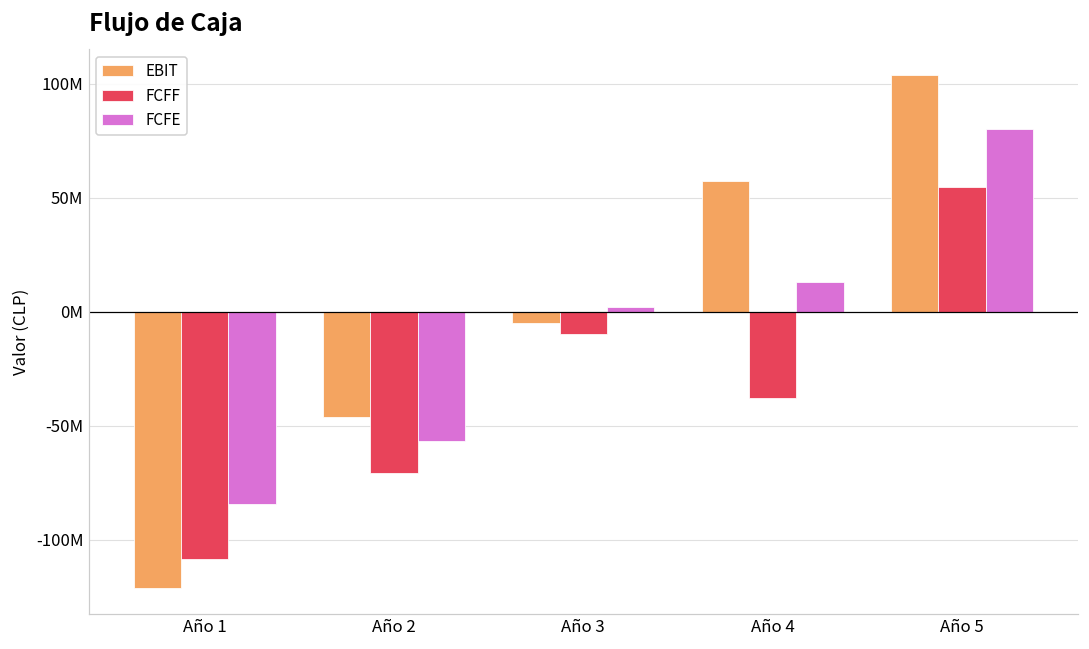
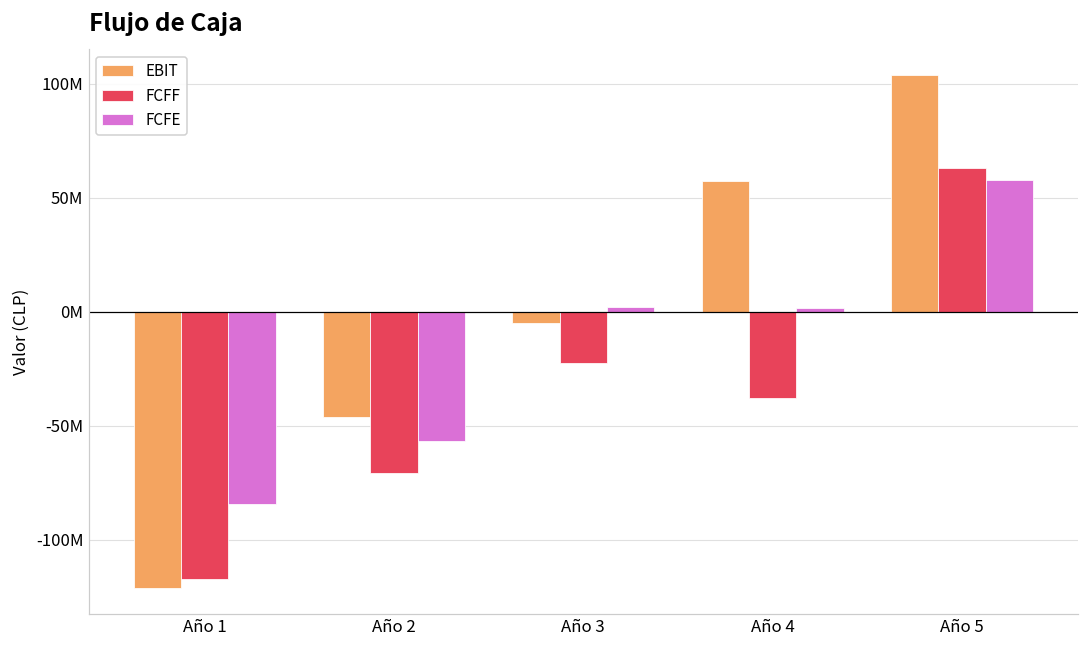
  {
    "EBIT": {
      "Año 1": -121000000,
      "Año 2": -46000000,
      "Año 3": -5000000,
      "Año 4": 57000000,
      "Año 5": 104000000
    },
    "FCFF": {
-     "Año 1": -108000000,
+     "Año 1": -117000000,
      "Año 2": -71000000,
-     "Año 3": -10000000,
+     "Año 3": -22000000,
      "Año 4": -38000000,
-     "Año 5": 55000000
+     "Año 5": 63000000
    },
    "FCFE": {
      "Año 1": -84000000,
      "Año 2": -56000000,
      "Año 3": 2000000,
-     "Año 4": 13000000,
-     "Año 5": 80000000
+     "Año 4": 2000000,
+     "Año 5": 58000000
    }
  }
